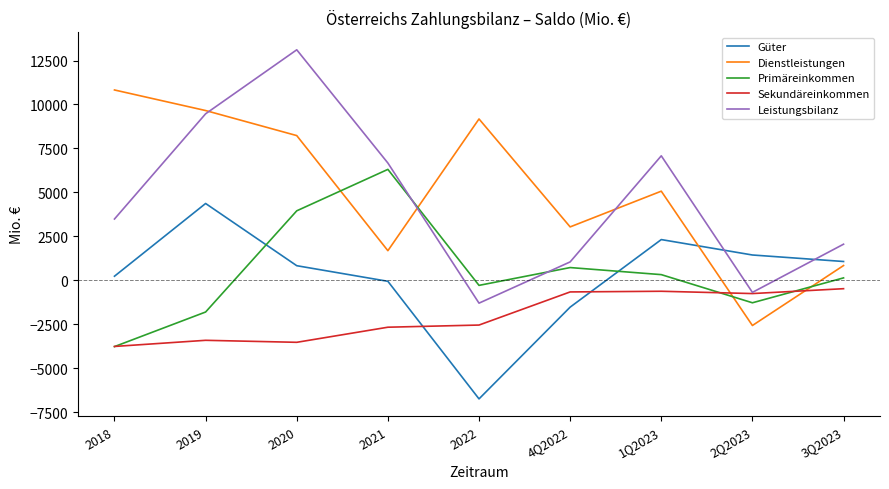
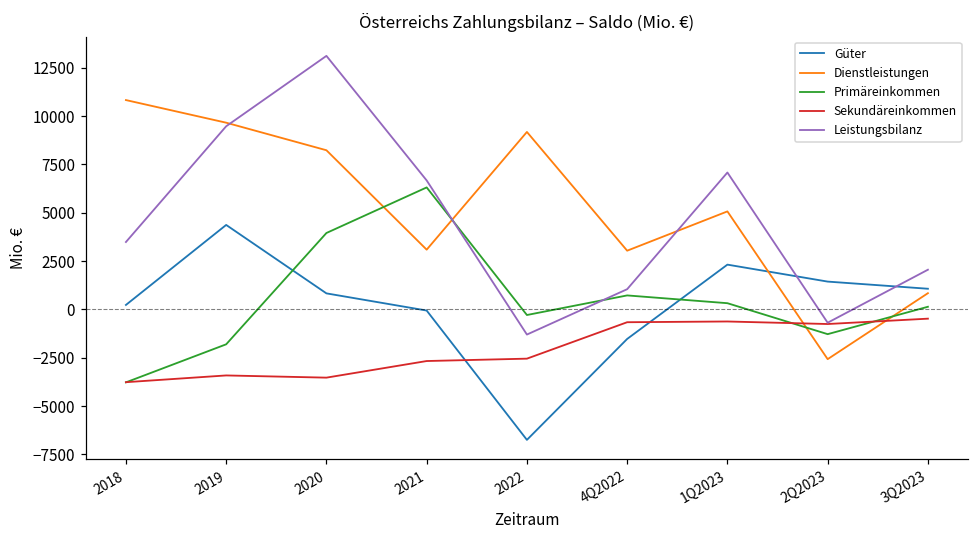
  {
    "Güter": {
      "2018": 200,
      "2019": 4400,
      "2020": 800,
      "2021": -100,
      "2022": -6700,
      "4Q2022": -1500,
      "1Q2023": 2300,
      "2Q2023": 1400,
      "3Q2023": 1100
    },
    "Dienstleistungen": {
      "2018": 10800,
      "2019": 9700,
      "2020": 8200,
-     "2021": 1700,
+     "2021": 3100,
      "2022": 9200,
      "4Q2022": 3000,
      "1Q2023": 5100,
      "2Q2023": -2600,
      "3Q2023": 800
    },
    "Primäreinkommen": {
      "2019": -1800,
      "2020": 4000,
      "2021": 6300,
      "2022": -300,
      "4Q2022": 700,
      "1Q2023": 300,
      "2Q2023": -1300,
      "3Q2023": 100
    },
    "Sekundäreinkommen": {
      "2019": -3400,
      "2020": -3500,
      "2021": -2700,
      "2022": -2500,
      "4Q2022": -700,
      "1Q2023": -600,
      "3Q2023": -500
    },
    "Leistungsbilanz": {
      "2018": 3500,
      "2019": 9500,
      "2020": 13100,
      "2021": 6700,
      "2022": -1300,
      "4Q2022": 1000,
      "1Q2023": 7100,
      "3Q2023": 2100
    }
  }
